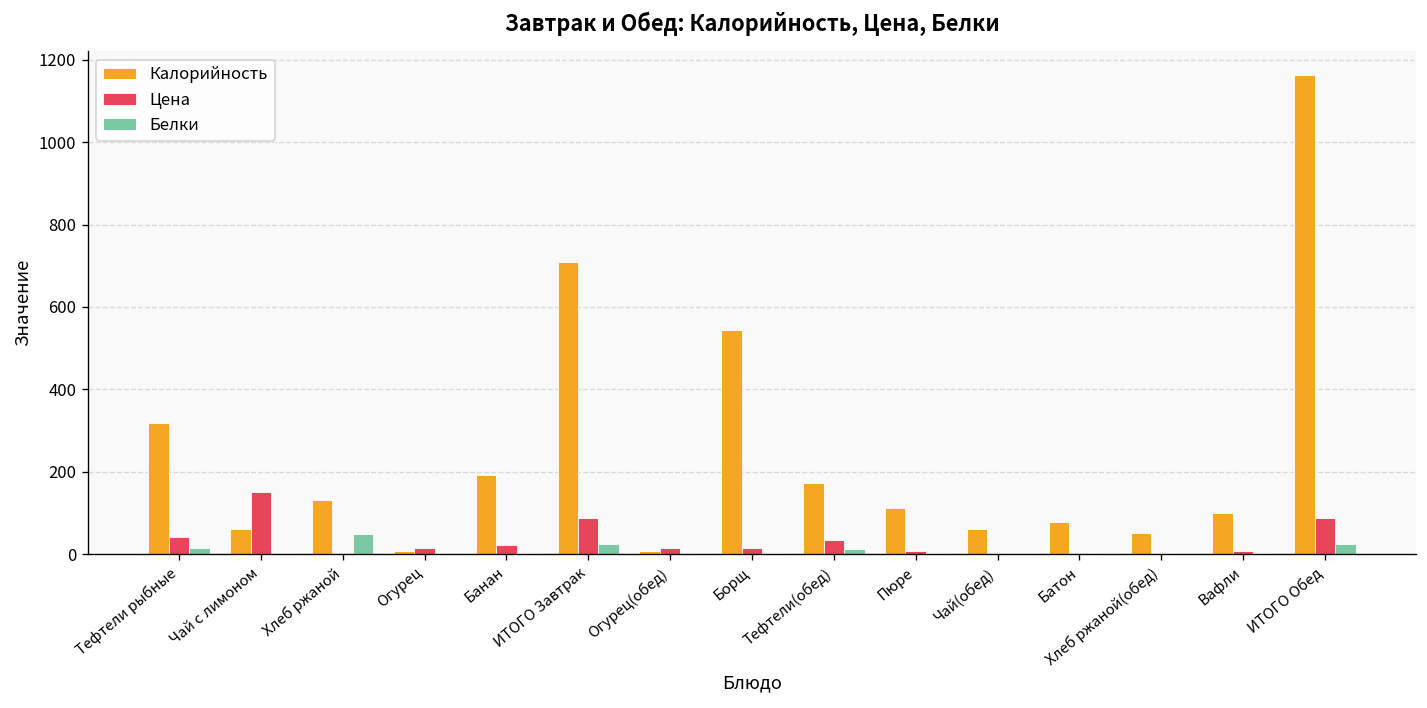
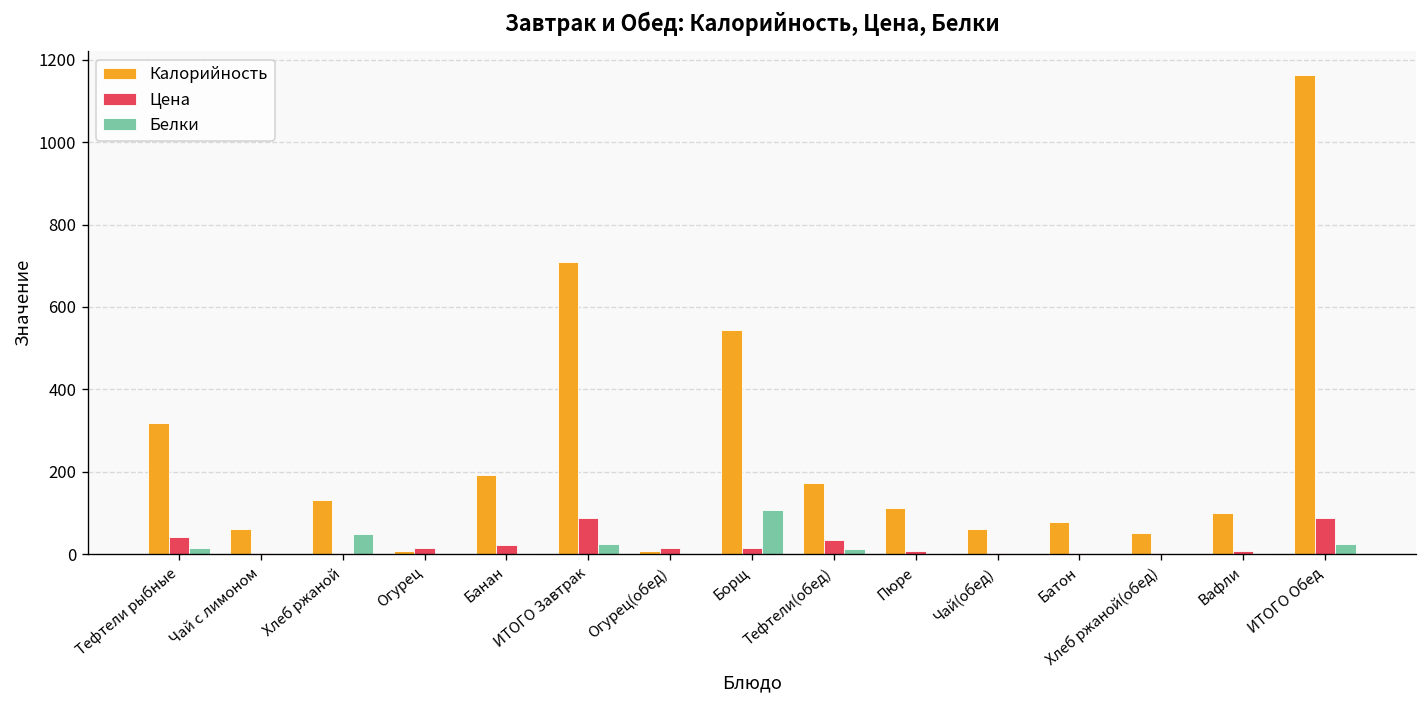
  {
    "Калорийность": {
      "Тефтели рыбные": 320,
      "Чай с лимоном": 60,
      "Хлеб ржаной": 130,
      "Огурец": 10,
      "Банан": 190,
      "ИТОГО Завтрак": 710,
      "Огурец(обед)": 10,
      "Борщ": 540,
      "Тефтели(обед)": 170,
      "Пюре": 110,
      "Чай(обед)": 60,
      "Батон": 80,
      "Хлеб ржаной(обед)": 50,
      "Вафли": 100,
      "ИТОГО Обед": 1160
    },
    "Цена": {
      "Тефтели рыбные": 40,
-     "Чай с лимоном": 150,
+     "Чай с лимоном": 0,
      "Огурец": 10,
      "Банан": 20,
      "ИТОГО Завтрак": 90,
      "Огурец(обед)": 10,
      "Борщ": 20,
      "Тефтели(обед)": 30,
      "Пюре": 10,
      "Вафли": 10,
      "ИТОГО Обед": 90
    },
    "Белки": {
      "Тефтели рыбные": 20,
      "Хлеб ржаной": 50,
      "Огурец": 0,
      "ИТОГО Завтрак": 20,
      "Огурец(обед)": 0,
-     "Борщ": 0,
+     "Борщ": 110,
      "Тефтели(обед)": 10,
      "ИТОГО Обед": 20
    }
  }
